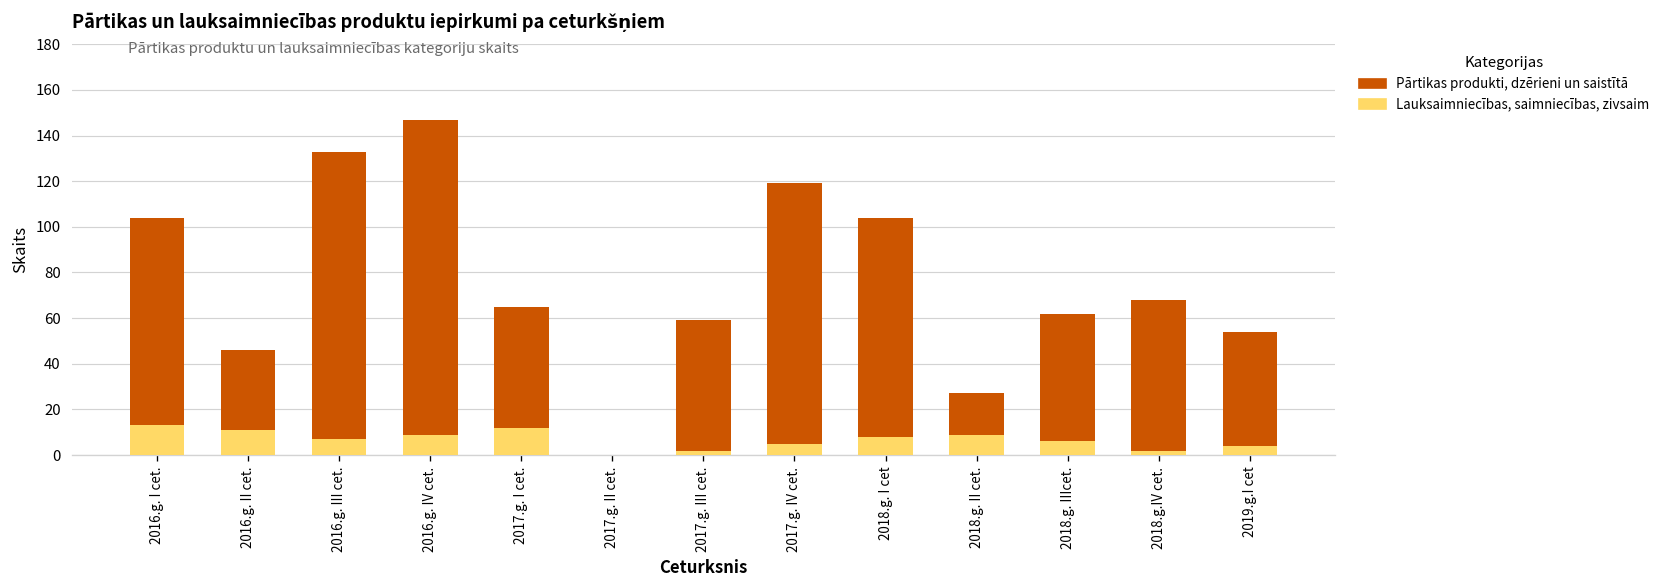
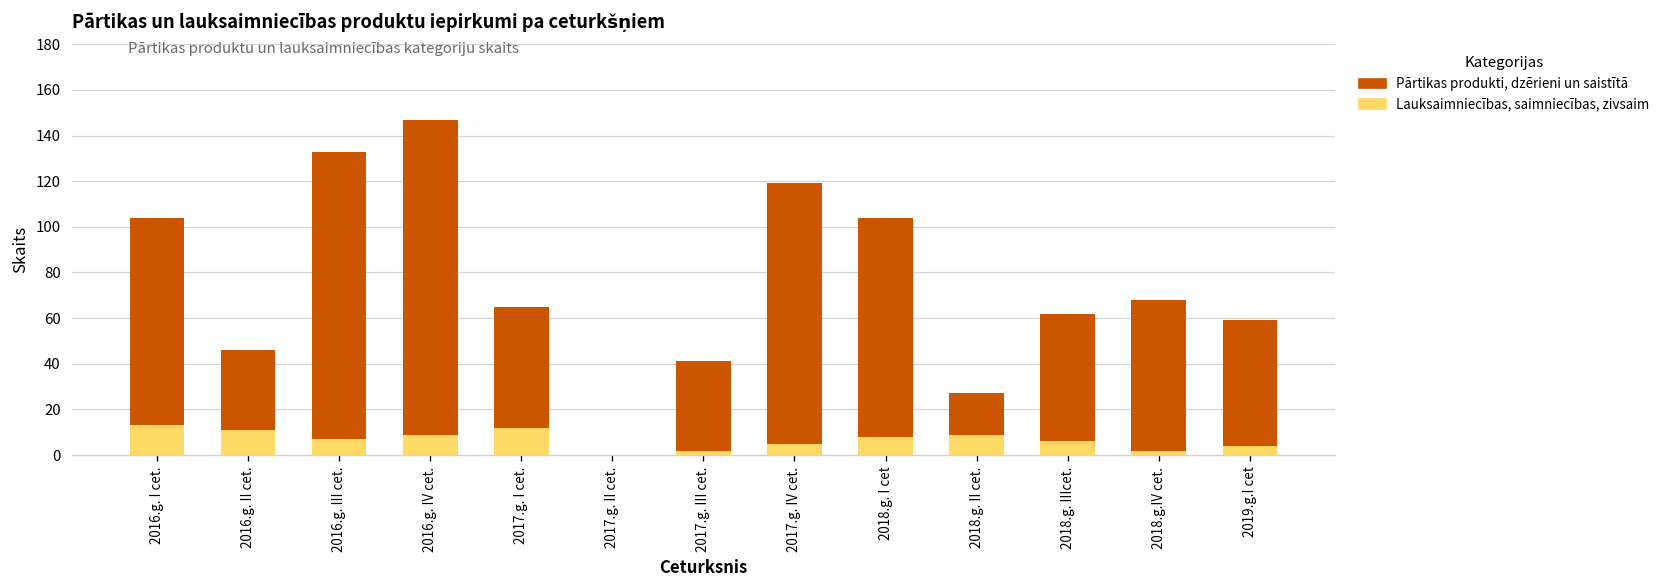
  {
    "Pārtikas produkti, dzērieni un saistītā": {
      "2016.g. I cet.": 104,
      "2016.g. II cet.": 46,
      "2016.g. III cet.": 133,
      "2016.g. IV cet.": 147,
      "2017.g. I cet.": 65,
      "2017.g. II cet.": 0,
-     "2017.g. III cet.": 59,
+     "2017.g. III cet.": 41,
      "2017.g. IV cet.": 119,
      "2018.g. I cet": 104,
      "2018.g. II cet.": 27,
      "2018.g. IIIcet.": 62,
      "2018.g.IV cet.": 68,
-     "2019.g.I cet": 54
+     "2019.g.I cet": 59
    },
    "Lauksaimniecības, saimniecības, zivsaim": {
      "2017.g. II cet.": 0
    }
  }
